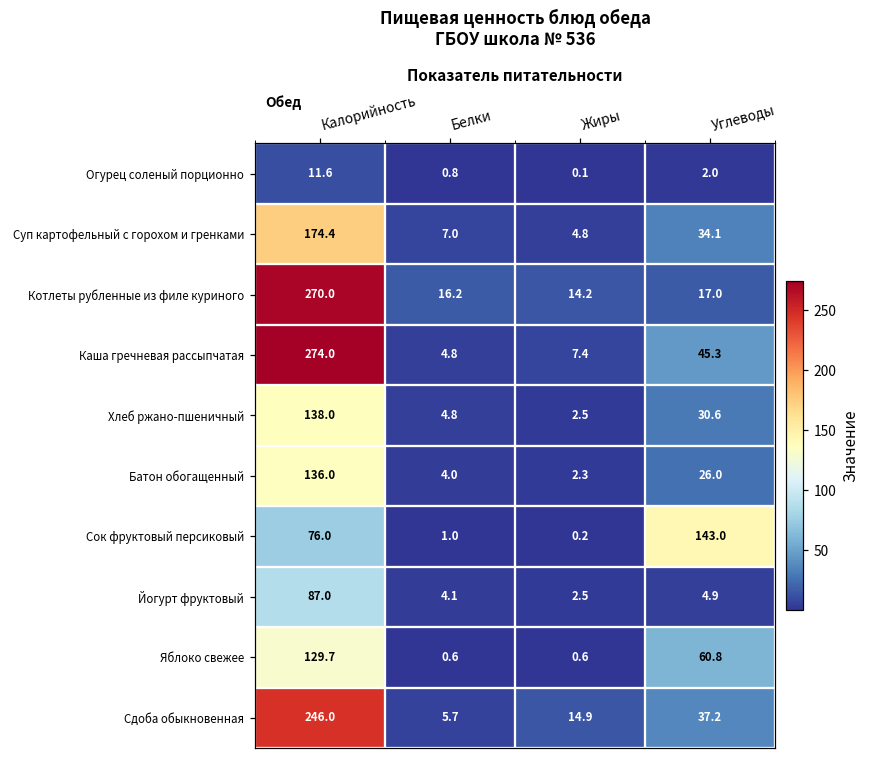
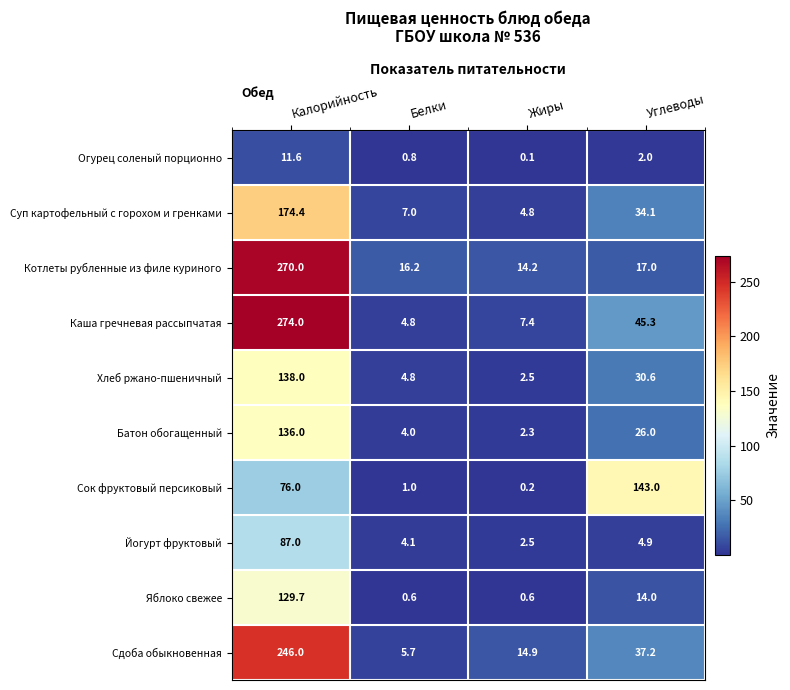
  {
    "Огурец соленый порционно": {
      "Калорийность": 11.6,
      "Белки": 0.8,
      "Жиры": 0.1,
      "Углеводы": 2.0
    },
    "Суп картофельный с горохом и гренками": {
      "Калорийность": 174.4,
      "Белки": 7.0,
      "Жиры": 4.8,
      "Углеводы": 34.1
    },
    "Котлеты рубленные из филе куриного": {
      "Калорийность": 270.0,
      "Белки": 16.2,
      "Жиры": 14.2,
      "Углеводы": 17.0
    },
    "Каша гречневая рассыпчатая": {
      "Калорийность": 274.0,
      "Белки": 4.8,
      "Жиры": 7.4,
      "Углеводы": 45.3
    },
    "Хлеб ржано-пшеничный": {
      "Калорийность": 138.0,
      "Белки": 4.8,
      "Жиры": 2.5,
      "Углеводы": 30.6
    },
    "Батон обогащенный": {
      "Калорийность": 136.0,
      "Белки": 4.0,
      "Жиры": 2.3,
      "Углеводы": 26.0
    },
    "Сок фруктовый персиковый": {
      "Калорийность": 76.0,
      "Белки": 1.0,
      "Жиры": 0.2,
      "Углеводы": 143.0
    },
    "Йогурт фруктовый": {
      "Калорийность": 87.0,
      "Белки": 4.1,
      "Жиры": 2.5,
      "Углеводы": 4.9
    },
    "Яблоко свежее": {
      "Калорийность": 129.7,
      "Белки": 0.6,
      "Жиры": 0.6,
-     "Углеводы": 60.8
+     "Углеводы": 14.0
    },
    "Сдоба обыкновенная": {
      "Калорийность": 246.0,
      "Белки": 5.7,
      "Жиры": 14.9,
      "Углеводы": 37.2
    }
  }
